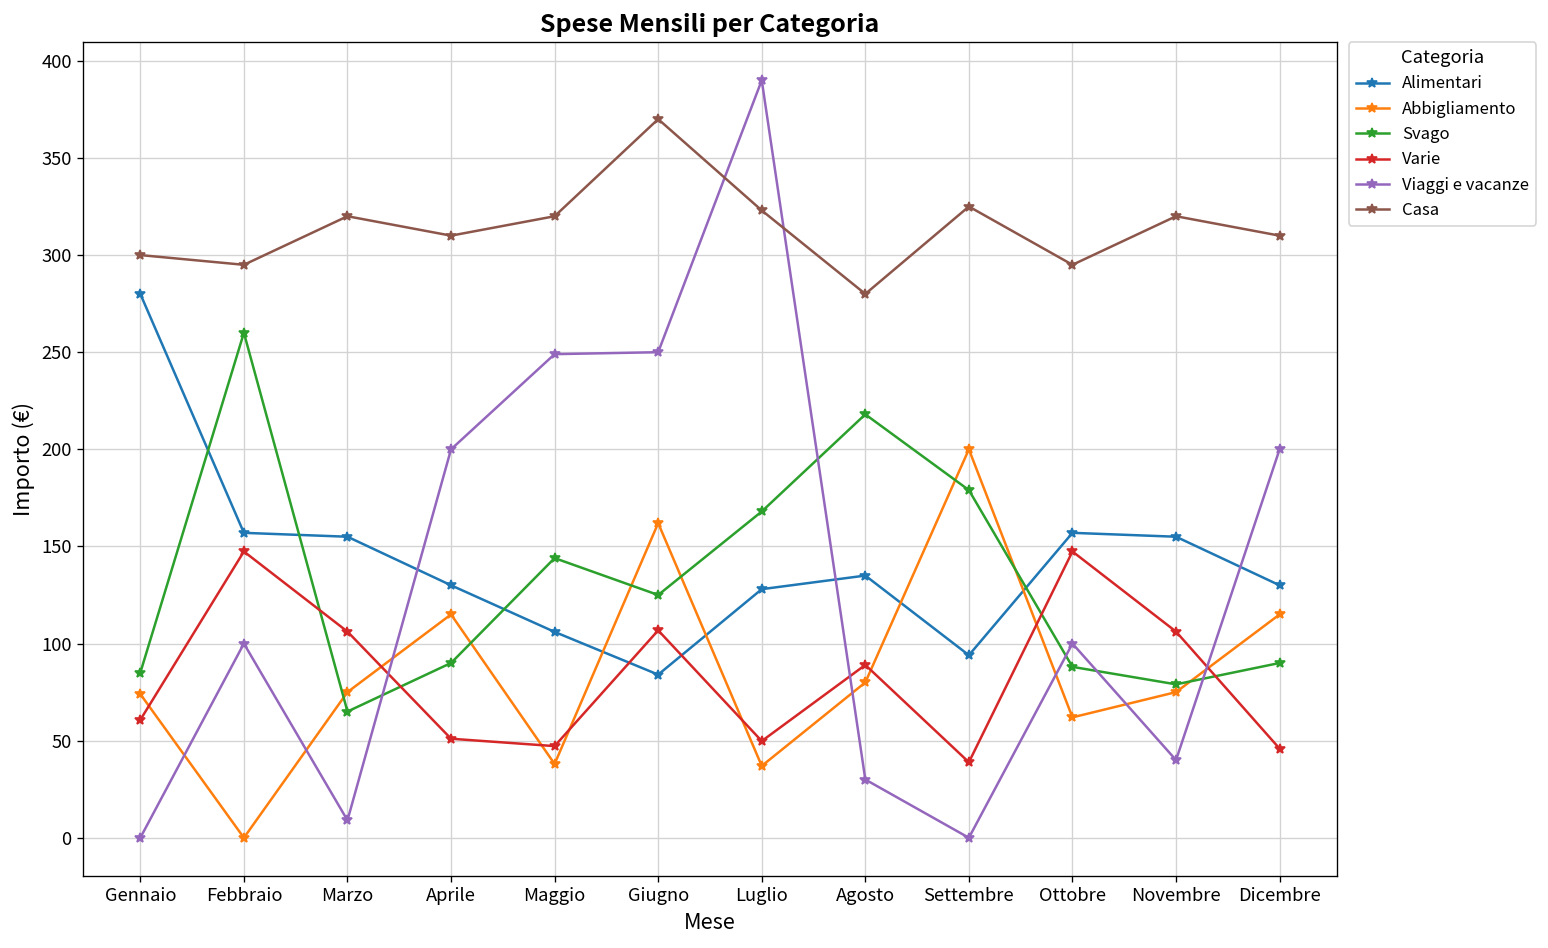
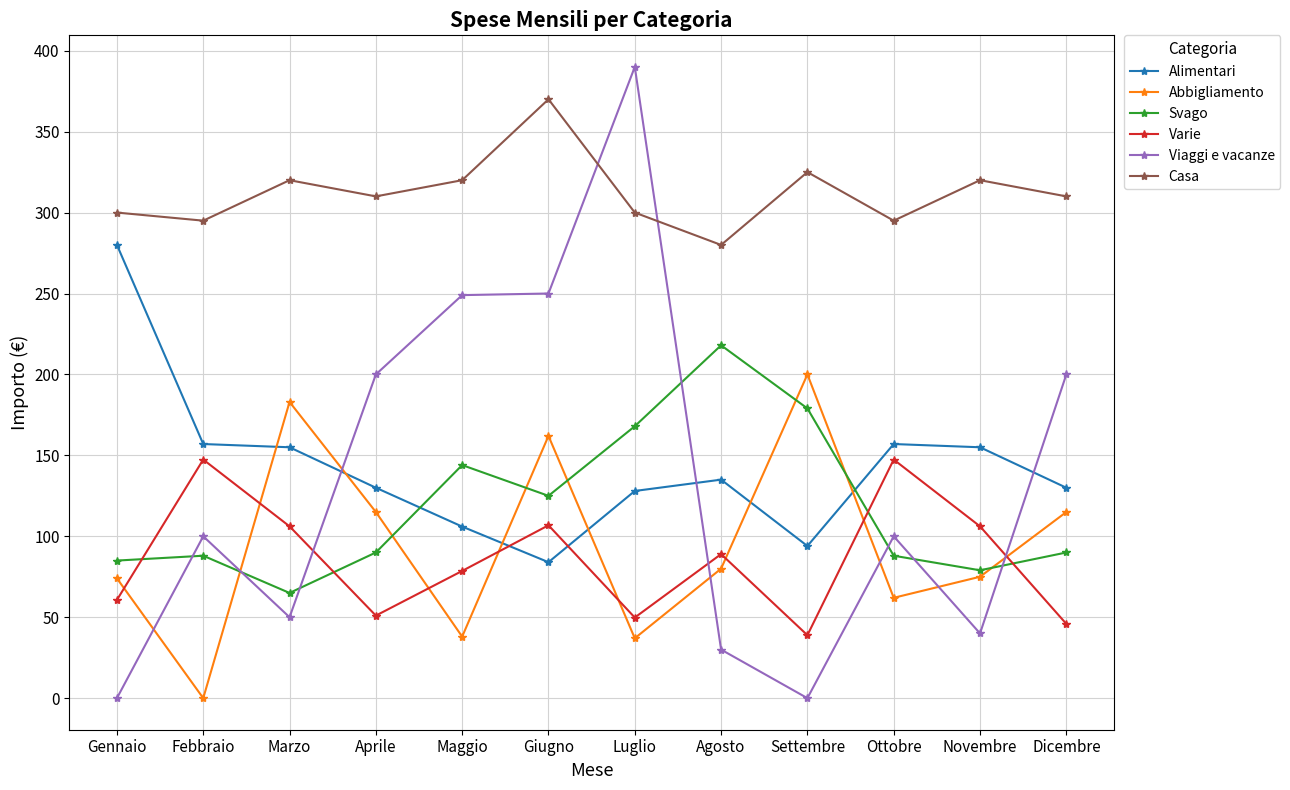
  {
    "Alimentari": {
      "Gennaio": 280,
      "Febbraio": 157,
      "Marzo": 155,
      "Aprile": 130,
      "Maggio": 106,
      "Giugno": 84,
      "Luglio": 128,
      "Agosto": 135,
      "Settembre": 94,
      "Ottobre": 157,
      "Novembre": 155,
      "Dicembre": 130
    },
    "Abbigliamento": {
      "Gennaio": 74,
      "Febbraio": 0,
-     "Marzo": 75,
+     "Marzo": 183,
      "Aprile": 115,
      "Maggio": 38,
      "Giugno": 162,
      "Luglio": 37,
      "Agosto": 80,
      "Settembre": 200,
      "Ottobre": 62,
      "Novembre": 75,
      "Dicembre": 115
    },
    "Svago": {
      "Gennaio": 85,
-     "Febbraio": 260,
+     "Febbraio": 88,
      "Marzo": 65,
      "Aprile": 90,
      "Maggio": 144,
      "Giugno": 125,
      "Luglio": 168,
      "Agosto": 218,
      "Settembre": 179,
      "Ottobre": 88,
      "Novembre": 79,
      "Dicembre": 90
    },
    "Varie": {
      "Gennaio": 61,
      "Febbraio": 147,
      "Marzo": 106,
      "Aprile": 51,
-     "Maggio": 47,
+     "Maggio": 79,
      "Giugno": 107,
      "Luglio": 50,
      "Agosto": 89,
      "Settembre": 39,
      "Ottobre": 147,
      "Novembre": 106,
      "Dicembre": 46
    },
    "Viaggi e vacanze": {
      "Gennaio": 0,
      "Febbraio": 100,
-     "Marzo": 9,
+     "Marzo": 50,
      "Aprile": 200,
      "Maggio": 249,
      "Giugno": 250,
      "Luglio": 390,
      "Agosto": 30,
      "Settembre": 0,
      "Ottobre": 100,
      "Novembre": 40,
      "Dicembre": 200
    },
    "Casa": {
      "Gennaio": 300,
      "Febbraio": 295,
      "Marzo": 320,
      "Aprile": 310,
      "Maggio": 320,
      "Giugno": 370,
-     "Luglio": 323,
+     "Luglio": 300,
      "Agosto": 280,
      "Settembre": 325,
      "Ottobre": 295,
      "Novembre": 320,
      "Dicembre": 310
    }
  }
